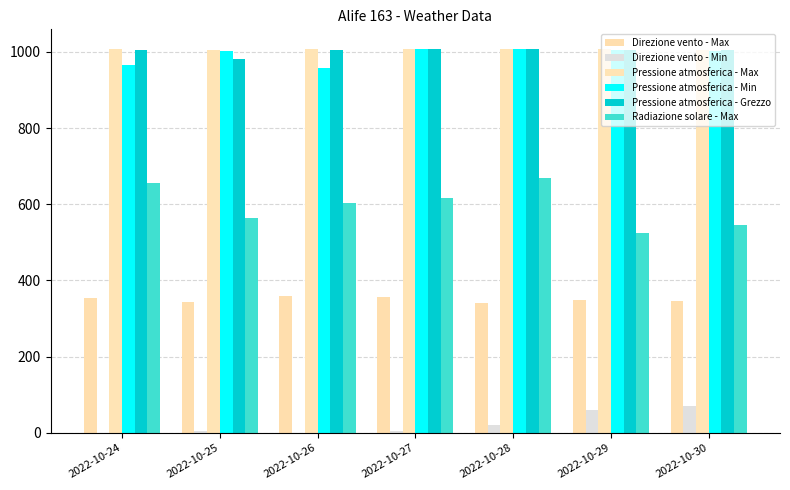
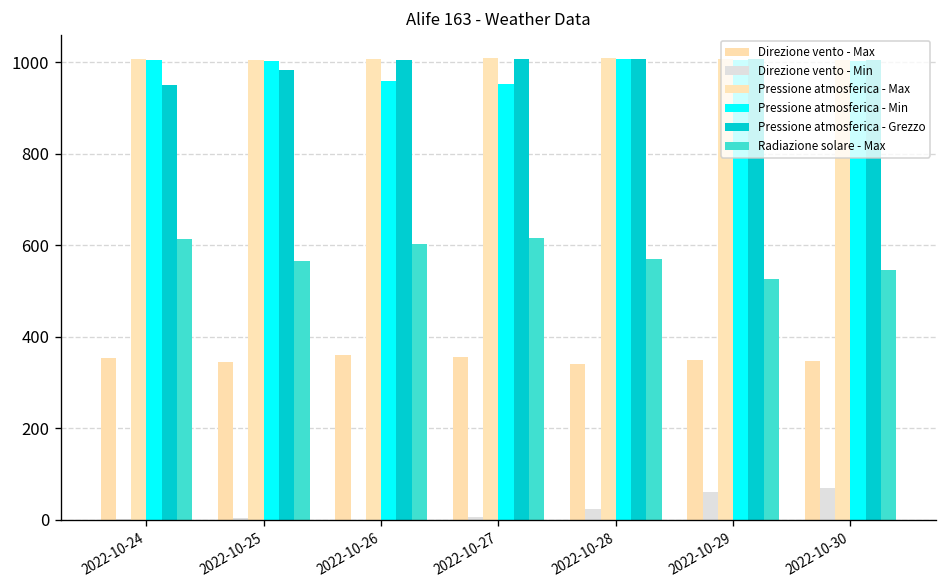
  {
    "Pressione atmosferica - Min": {
-     "2022-10-24": 970,
+     "2022-10-24": 1000,
      "2022-10-25": 1000,
      "2022-10-26": 960,
-     "2022-10-27": 1010,
+     "2022-10-27": 950,
      "2022-10-28": 1010
    },
    "Pressione atmosferica - Grezzo": {
-     "2022-10-24": 1010,
+     "2022-10-24": 950,
      "2022-10-25": 980,
      "2022-10-26": 1000,
      "2022-10-27": 1010,
      "2022-10-28": 1010
    },
    "Radiazione solare - Max": {
-     "2022-10-24": 660,
+     "2022-10-24": 610,
      "2022-10-25": 560,
      "2022-10-26": 600,
      "2022-10-27": 620,
-     "2022-10-28": 670,
+     "2022-10-28": 570,
      "2022-10-29": 530,
      "2022-10-30": 550
    }
  }
